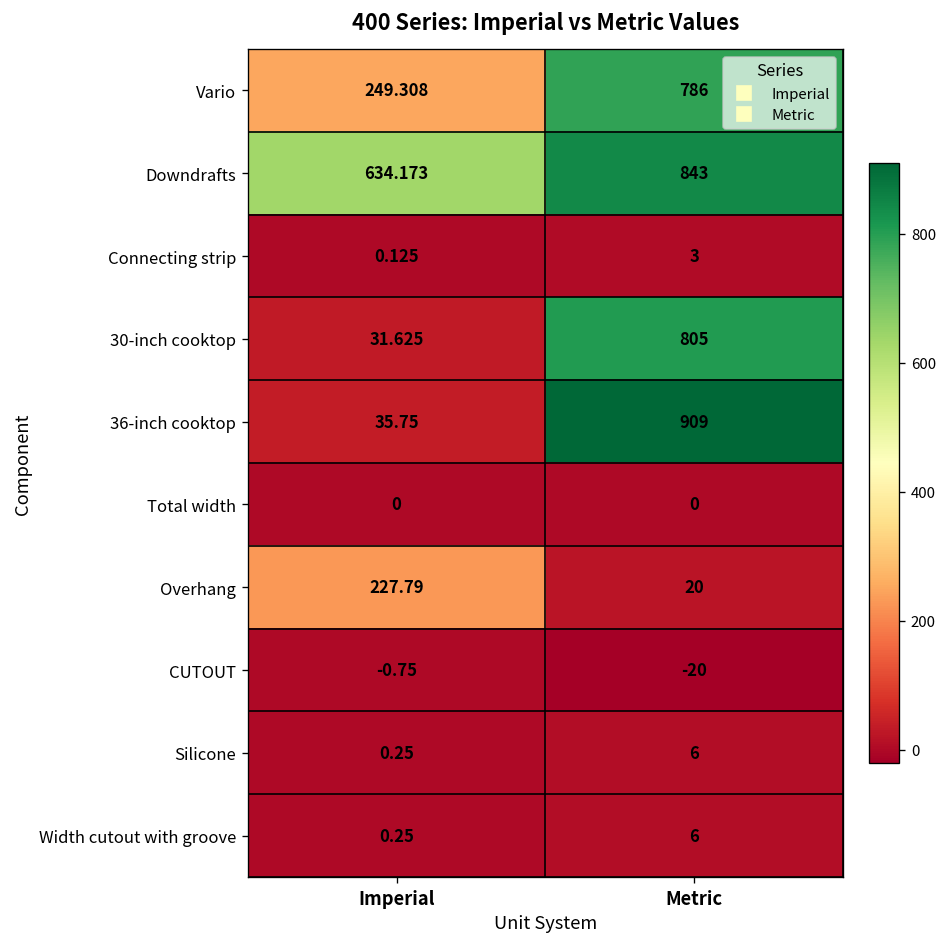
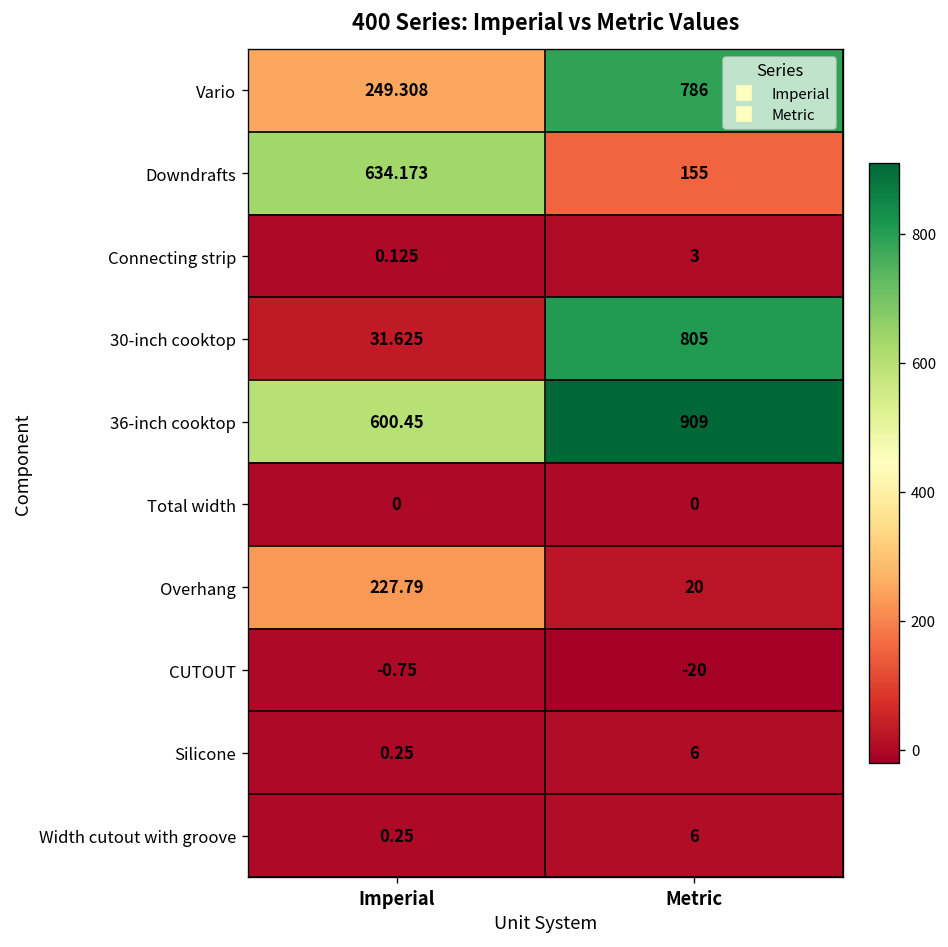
  {
    "Vario": {
      "Imperial": 249.308,
      "Metric": 786
    },
    "Downdrafts": {
      "Imperial": 634.173,
-     "Metric": 843
+     "Metric": 155
    },
    "Connecting strip": {
      "Imperial": 0.125,
      "Metric": 3
    },
    "30-inch cooktop": {
      "Imperial": 31.625,
      "Metric": 805
    },
    "36-inch cooktop": {
-     "Imperial": 35.75,
+     "Imperial": 600.45,
      "Metric": 909
    },
    "Total width": {
      "Imperial": 0,
      "Metric": 0
    },
    "Overhang": {
      "Imperial": 227.79,
      "Metric": 20
    },
    "CUTOUT": {
      "Imperial": -0.75,
      "Metric": -20
    },
    "Silicone": {
      "Imperial": 0.25,
      "Metric": 6
    },
    "Width cutout with groove": {
      "Imperial": 0.25,
      "Metric": 6
    }
  }
